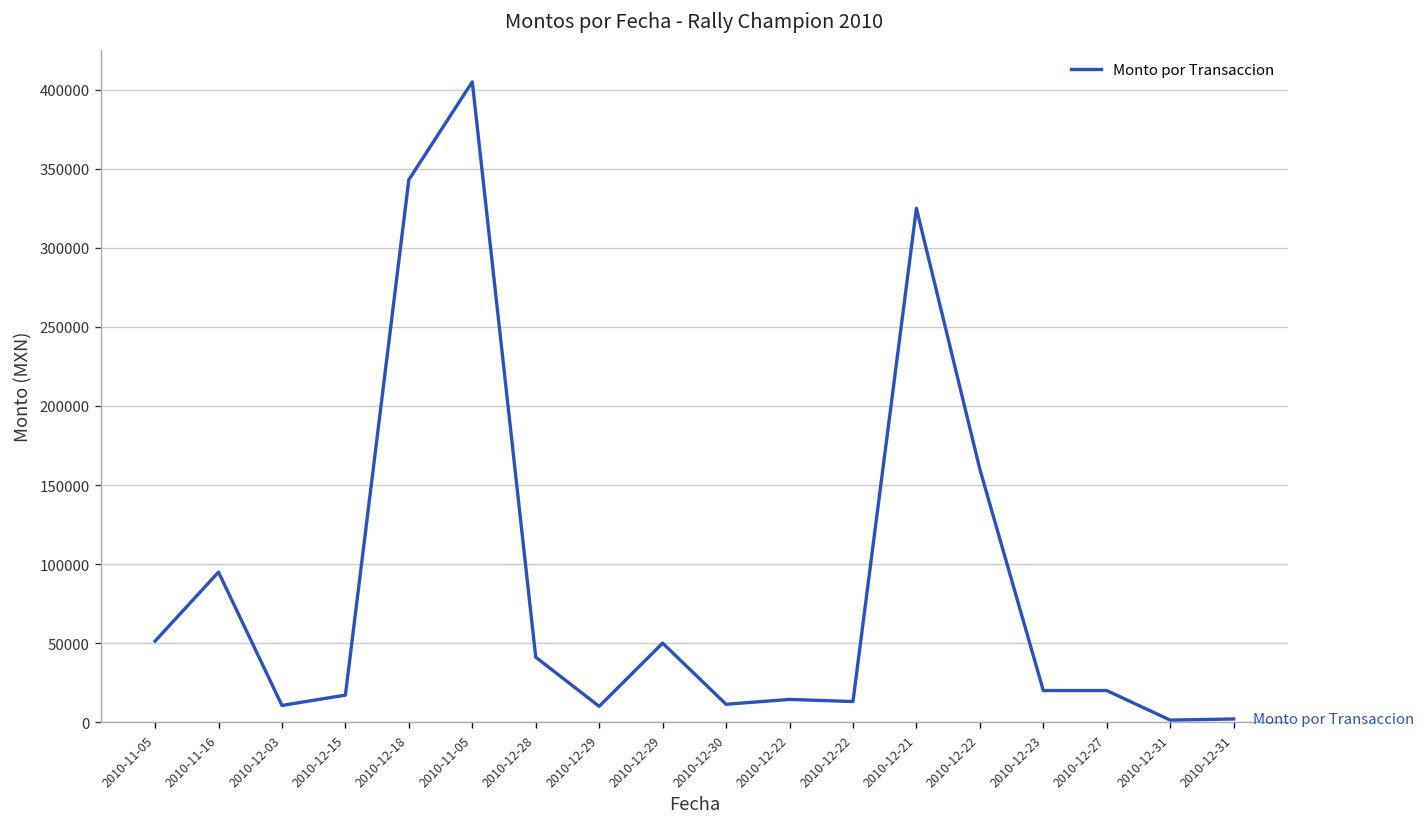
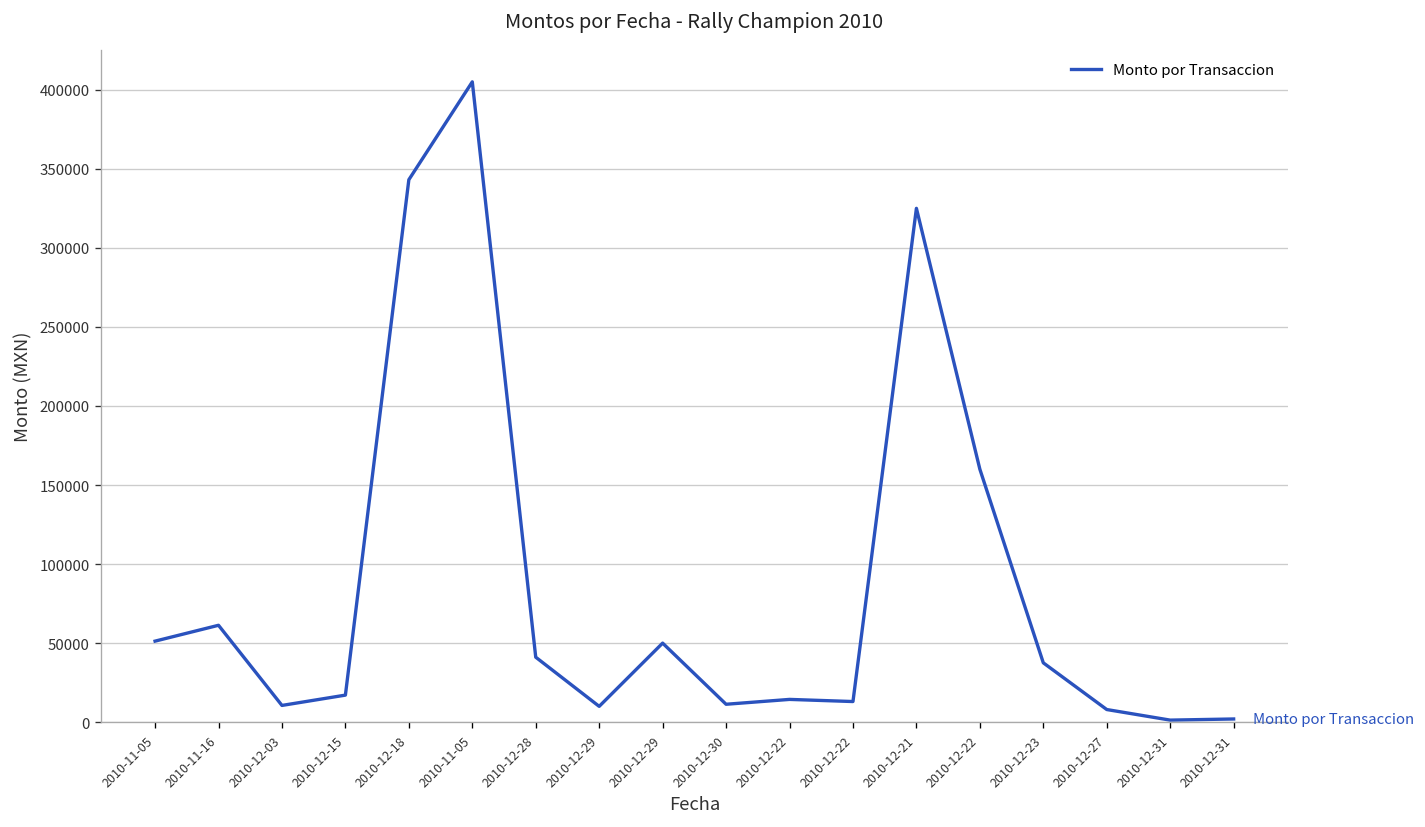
  {
-   "2010-11-16": 95000,
+   "2010-11-16": 61000,
    "2010-12-03": 11000,
    "2010-12-15": 17000,
    "2010-12-18": 343000,
    "2010-12-28": 41000,
    "2010-12-30": 11000,
    "2010-12-21": 325000,
-   "2010-12-23": 20000,
-   "2010-12-27": 20000
+   "2010-12-23": 38000,
+   "2010-12-27": 8000
  }
